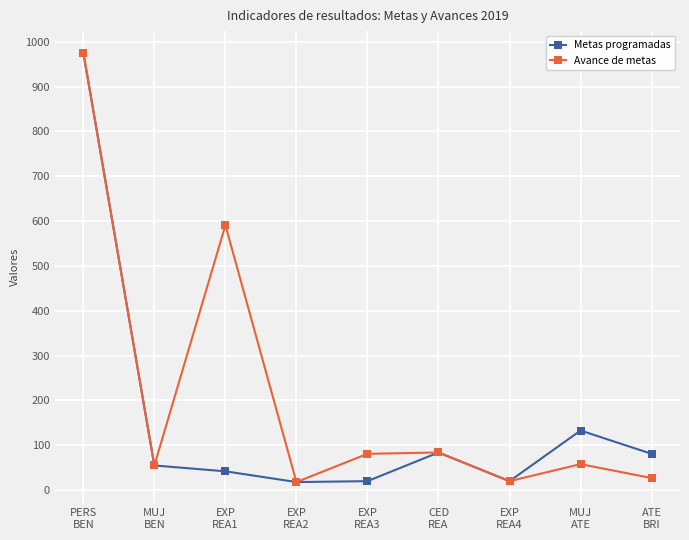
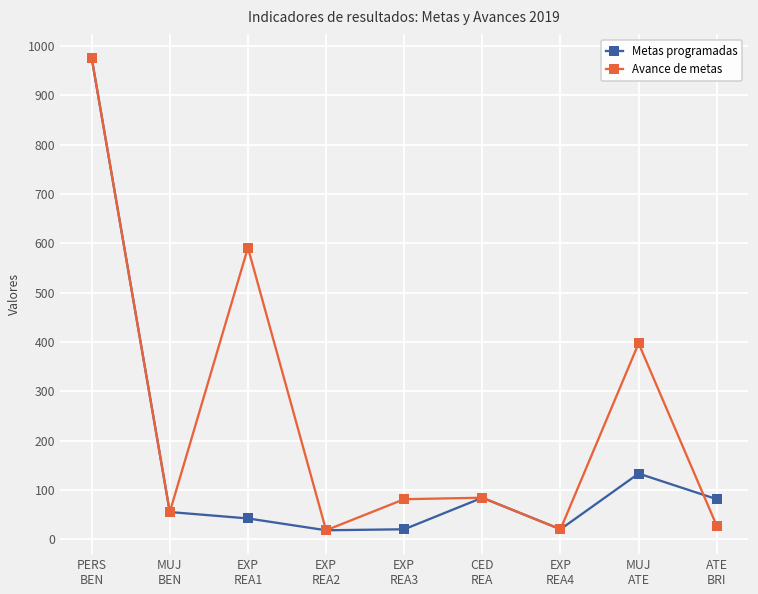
  {
    "Metas programadas": {
      "EXP REA1": 40,
      "EXP REA3": 20,
      "MUJ ATE": 130,
      "ATE BRI": 80
    },
    "Avance de metas": {
      "EXP REA1": 590,
      "EXP REA3": 80,
-     "MUJ ATE": 60,
+     "MUJ ATE": 400,
      "ATE BRI": 30
    }
  }
